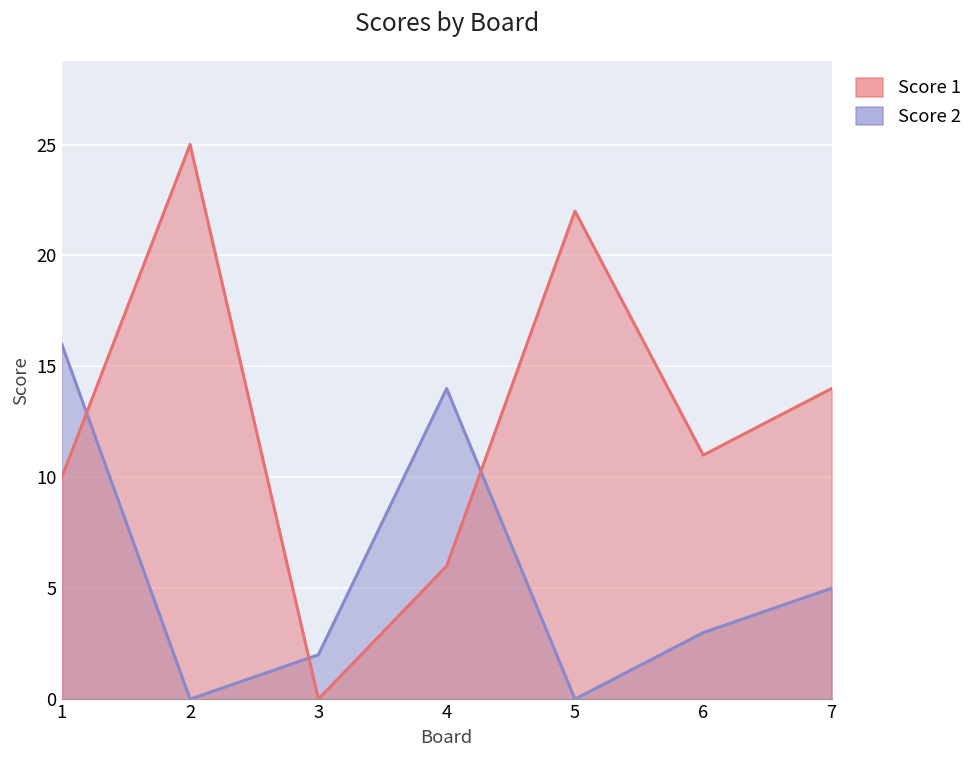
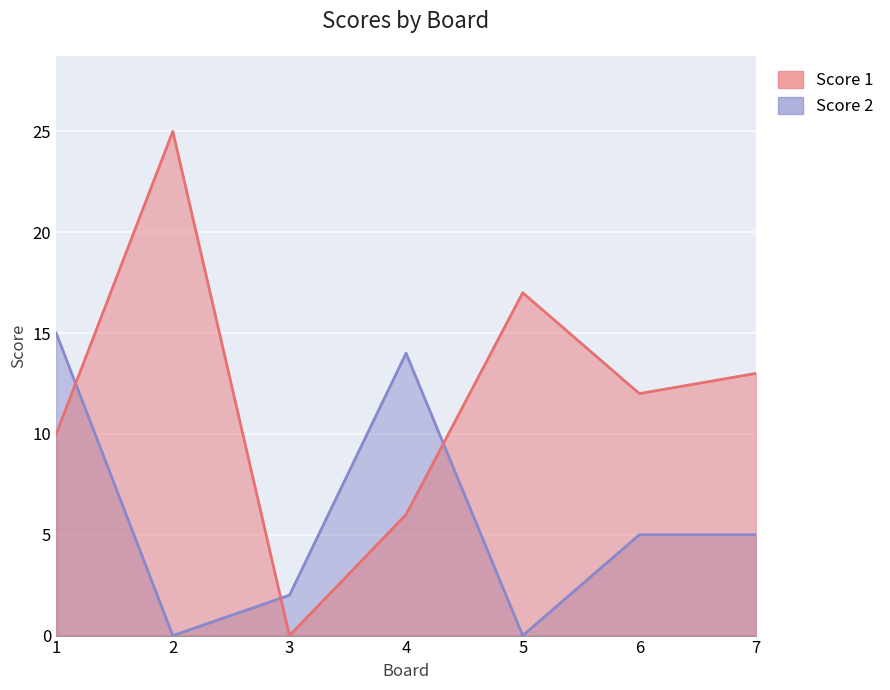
  {
    "Score 2": {
-     "1": 16,
+     "1": 15,
      "2": 0,
      "3": 2,
      "4": 14,
      "5": 0,
-     "6": 3,
+     "6": 5,
      "7": 5
    },
    "Score 1": {
      "1": 10,
      "2": 25,
      "3": 0,
      "4": 6,
-     "5": 22,
-     "6": 11,
-     "7": 14
+     "5": 17,
+     "6": 12,
+     "7": 13
    }
  }
